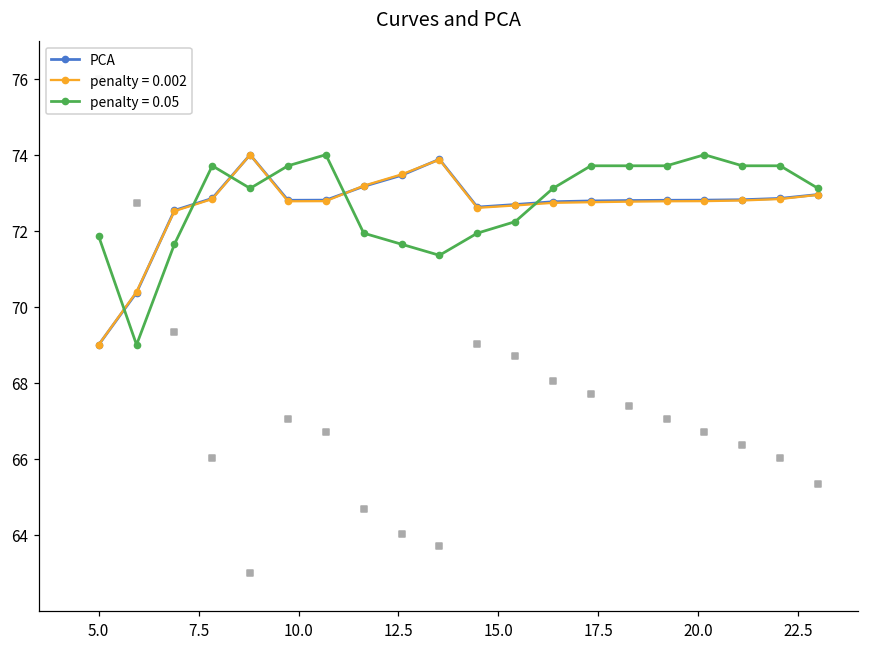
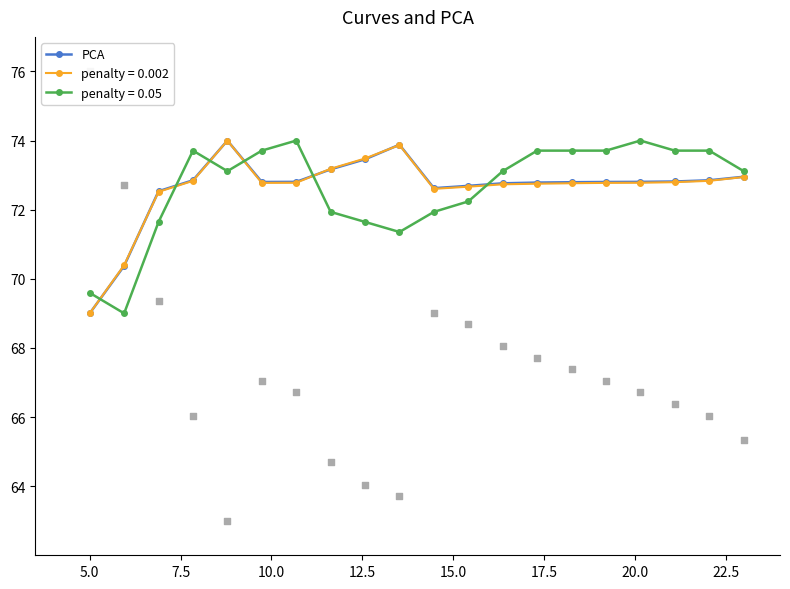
  {
    "penalty = 0.05": {
-     "5.0": 71.9
+     "5.0": 69.6
    }
  }
